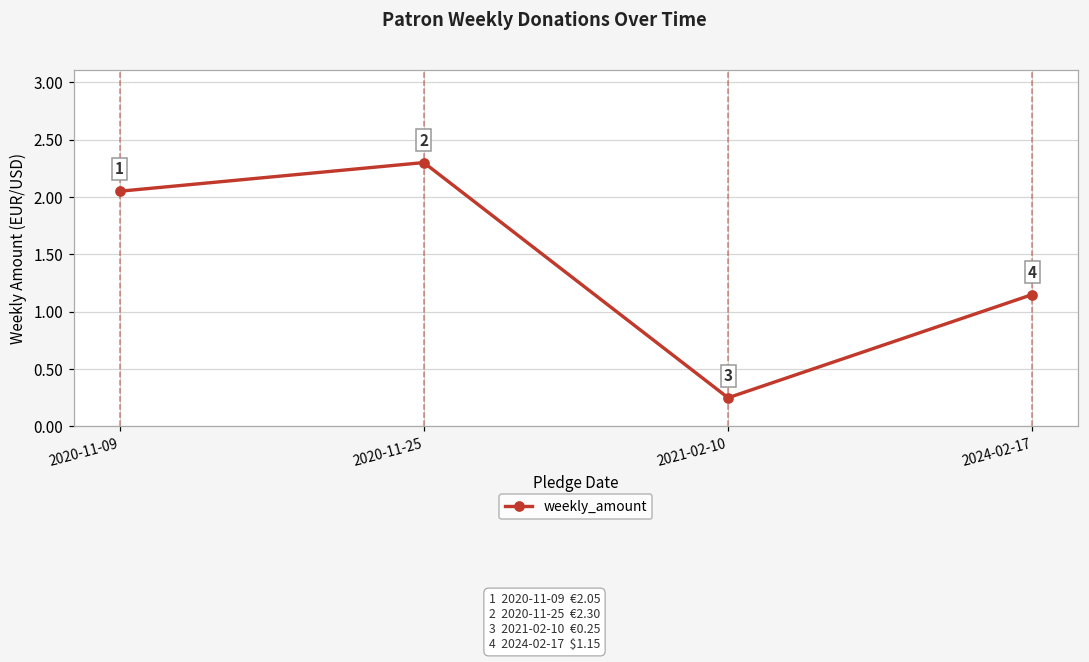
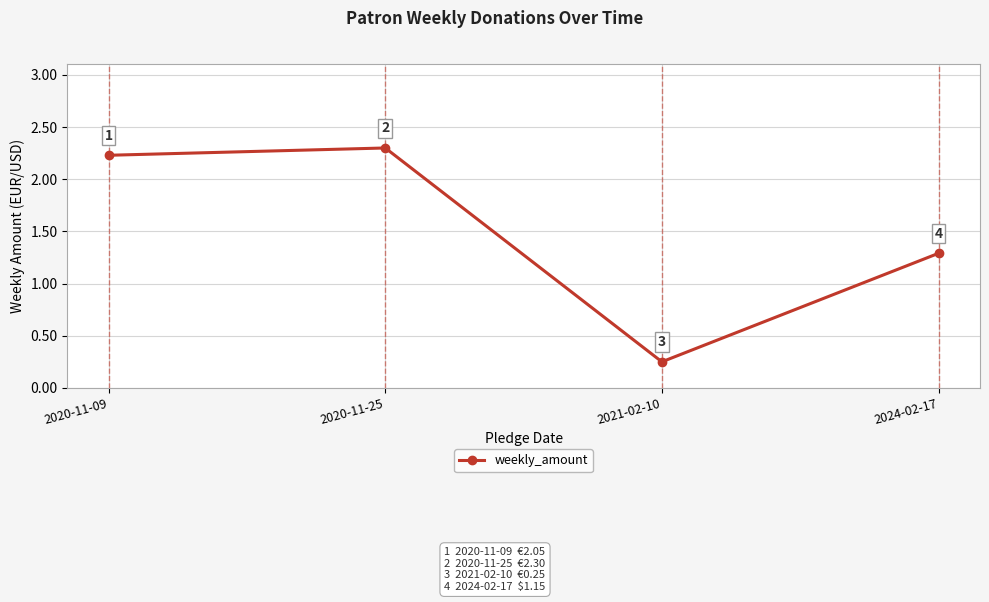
  {
-   "2020-11-09": 2.05,
-   "2024-02-17": 1.15
+   "2020-11-09": 2.23,
+   "2024-02-17": 1.29
  }
